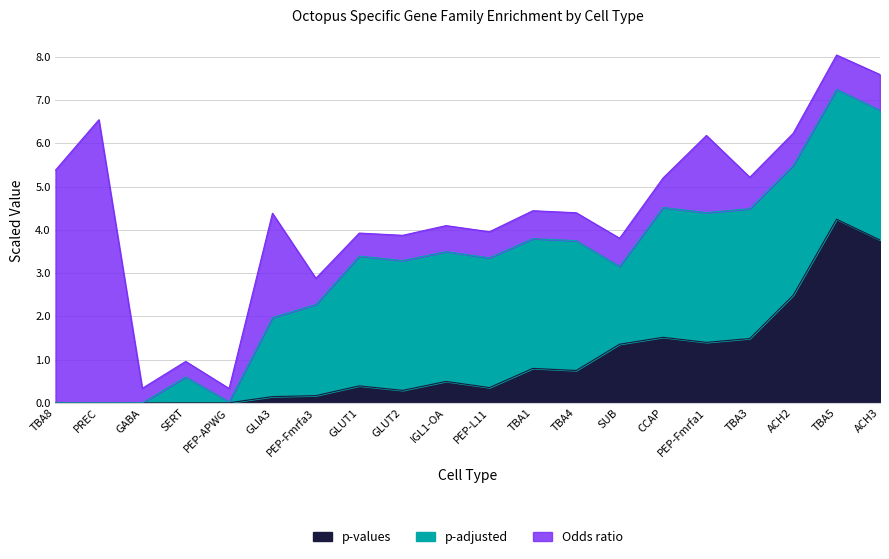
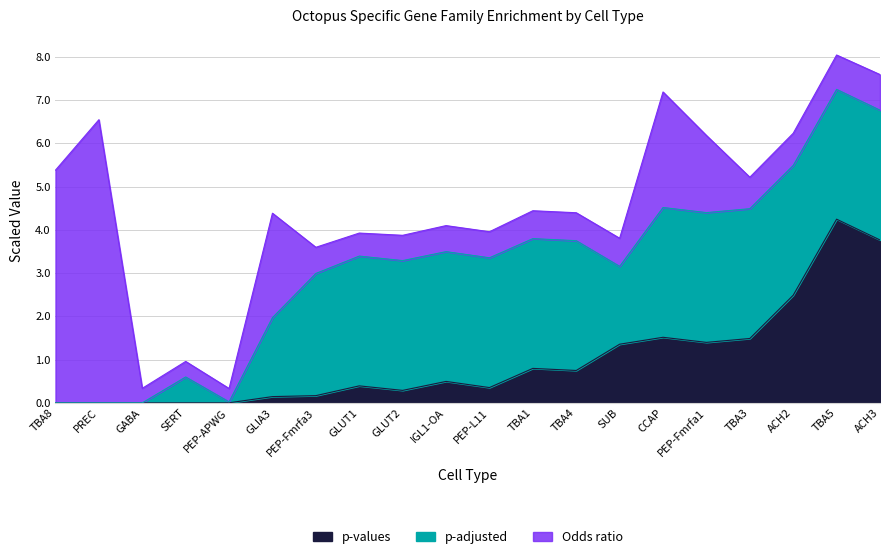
  {
    "p-values": {
      "SERT": 0.0,
      "GLIA3": 0.1,
      "PEP-Fmrfa3": 0.2,
      "GLUT1": 0.4,
      "GLUT2": 0.3,
      "IGL1-OA": 0.5,
      "PEP-L11": 0.4,
      "TBA1": 0.8,
      "TBA4": 0.7,
      "SUB": 1.4,
      "CCAP": 1.5,
      "PEP-Fmrfa1": 1.4,
      "TBA3": 1.5,
      "ACH2": 2.5,
      "TBA5": 4.2,
      "ACH3": 3.8
    },
    "p-adjusted": {
      "SERT": 0.6,
      "GLIA3": 1.8,
-     "PEP-Fmrfa3": 2.1,
+     "PEP-Fmrfa3": 2.8,
      "GLUT1": 3.0,
      "GLUT2": 3.0,
      "IGL1-OA": 3.0,
      "PEP-L11": 3.0,
      "TBA1": 3.0,
      "TBA4": 3.0,
      "SUB": 1.8,
      "CCAP": 3.0,
      "PEP-Fmrfa1": 3.0,
      "TBA3": 3.0,
      "ACH2": 3.0,
      "TBA5": 3.0,
      "ACH3": 3.0
    },
    "Odds ratio": {
      "TBA8": 5.4,
      "PREC": 6.5,
      "GABA": 0.3,
      "SERT": 0.4,
      "PEP-APWG": 0.3,
      "GLIA3": 2.4,
      "PEP-Fmrfa3": 0.6,
      "GLUT1": 0.5,
      "GLUT2": 0.6,
      "IGL1-OA": 0.6,
      "PEP-L11": 0.6,
      "TBA1": 0.6,
      "TBA4": 0.6,
      "SUB": 0.6,
-     "CCAP": 0.7,
+     "CCAP": 2.7,
      "PEP-Fmrfa1": 1.8,
      "TBA3": 0.7,
      "ACH2": 0.7,
      "TBA5": 0.8,
      "ACH3": 0.8
    }
  }
